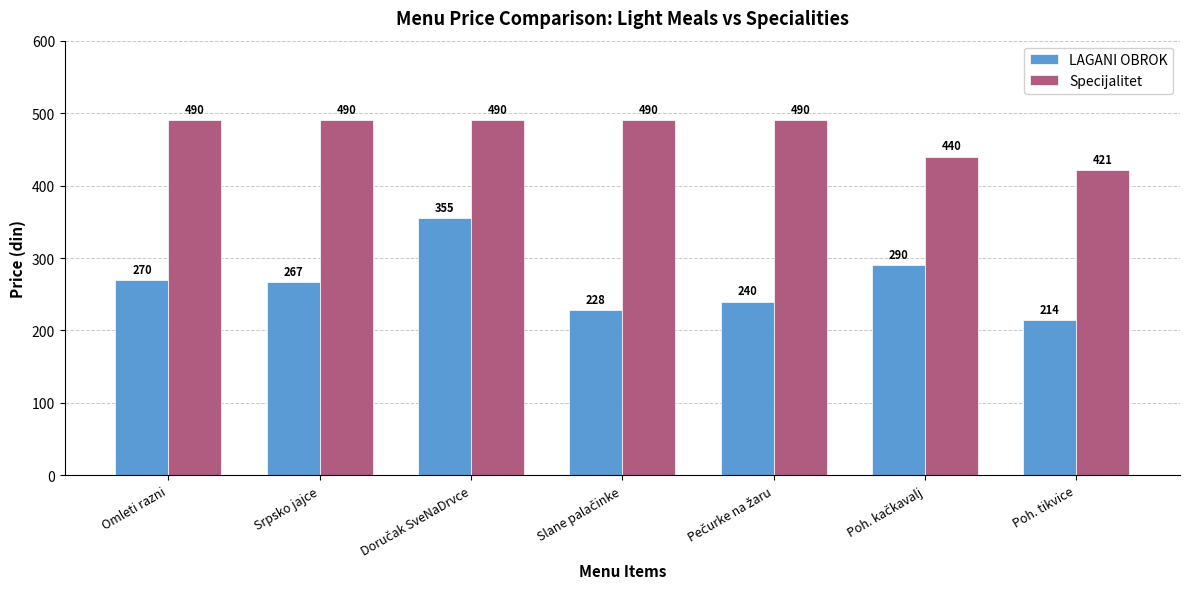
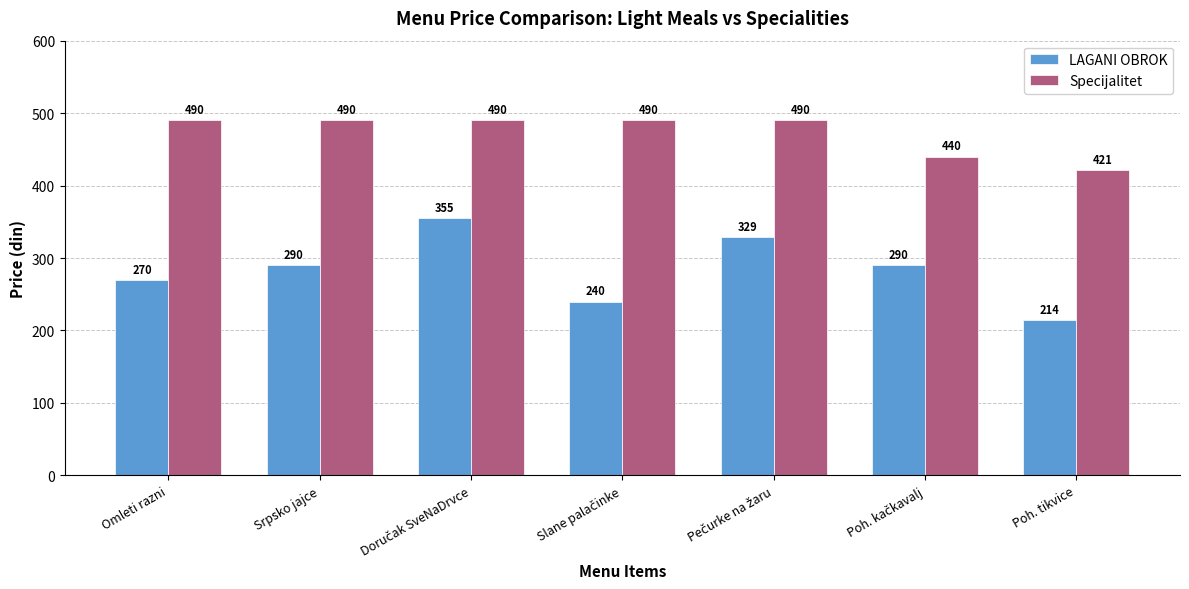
  {
    "LAGANI OBROK": {
      "Omleti razni": 270,
-     "Srpsko jajce": 267,
+     "Srpsko jajce": 290,
      "Doručak SveNaDrvce": 355,
-     "Slane palačinke": 228,
-     "Pečurke na žaru": 240,
+     "Slane palačinke": 240,
+     "Pečurke na žaru": 329,
      "Poh. kačkavalj": 290,
      "Poh. tikvice": 214
    },
    "Specijalitet": {
      "Omleti razni": 490,
      "Srpsko jajce": 490,
      "Doručak SveNaDrvce": 490,
      "Slane palačinke": 490,
      "Pečurke na žaru": 490,
      "Poh. kačkavalj": 440,
      "Poh. tikvice": 421
    }
  }
